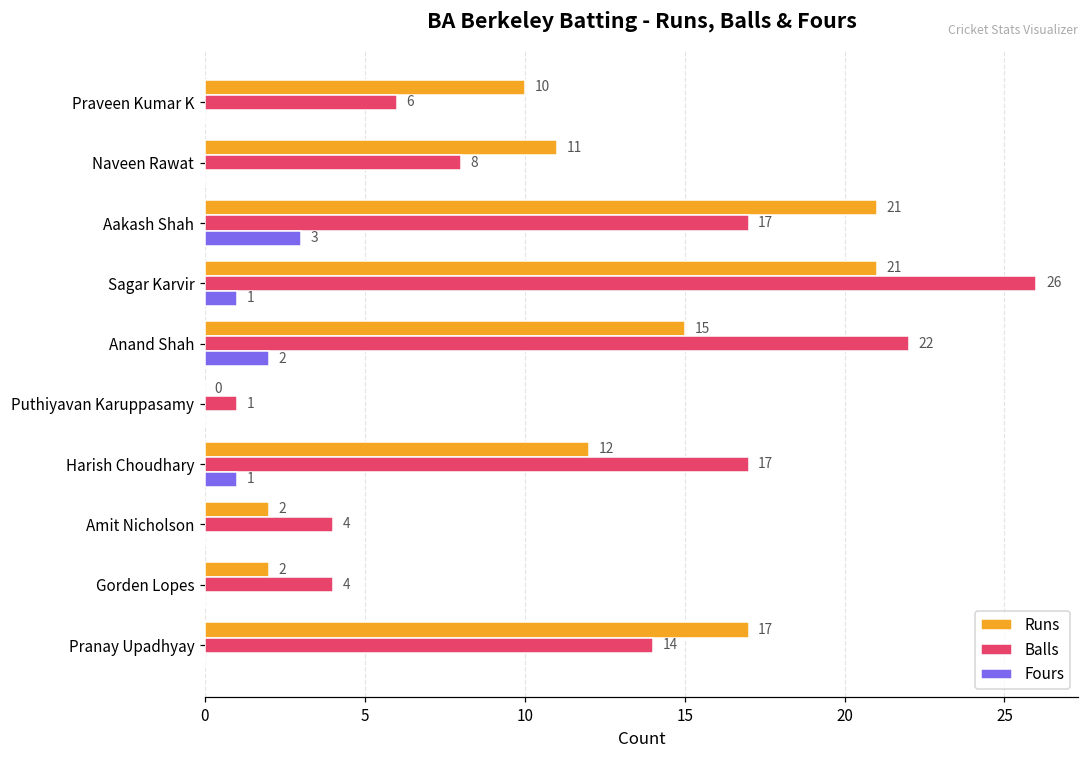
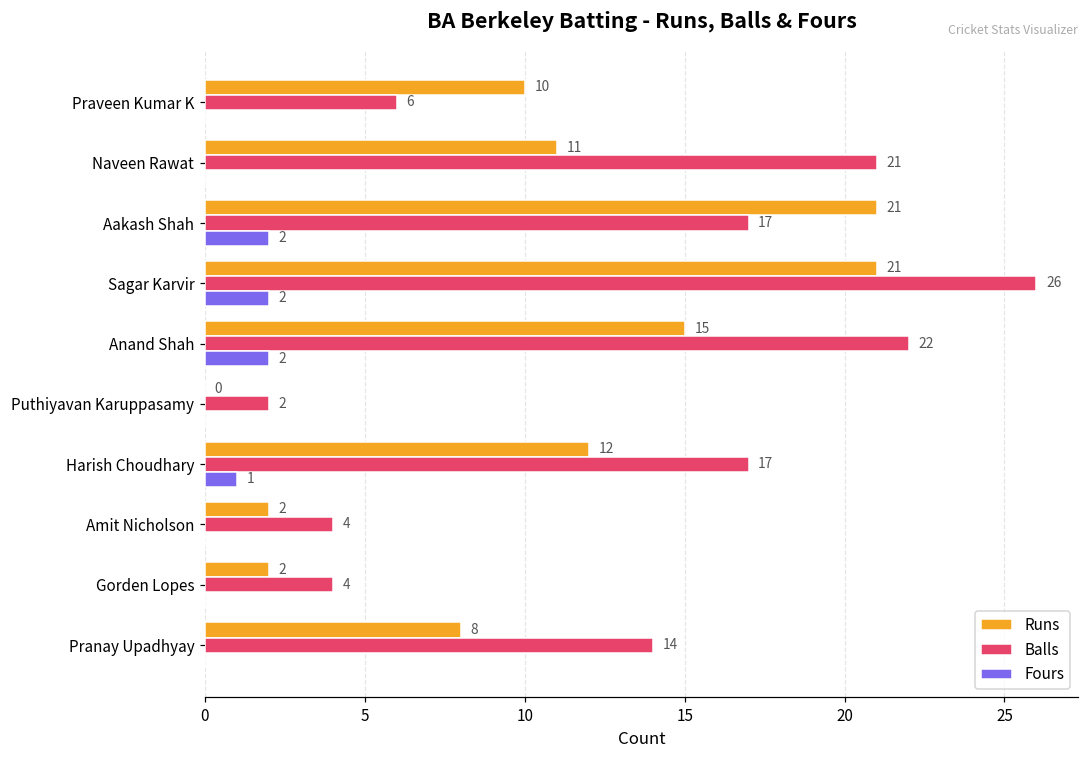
  {
    "Runs": {
      "Praveen Kumar K": 10,
      "Naveen Rawat": 11,
      "Aakash Shah": 21,
      "Sagar Karvir": 21,
      "Anand Shah": 15,
      "Puthiyavan Karuppasamy": 0,
      "Harish Choudhary": 12,
      "Amit Nicholson": 2,
      "Gorden Lopes": 2,
-     "Pranay Upadhyay": 17
+     "Pranay Upadhyay": 8
    },
    "Balls": {
      "Praveen Kumar K": 6,
-     "Naveen Rawat": 8,
+     "Naveen Rawat": 21,
      "Aakash Shah": 17,
      "Sagar Karvir": 26,
      "Anand Shah": 22,
-     "Puthiyavan Karuppasamy": 1,
+     "Puthiyavan Karuppasamy": 2,
      "Harish Choudhary": 17,
      "Amit Nicholson": 4,
      "Gorden Lopes": 4,
      "Pranay Upadhyay": 14
    },
    "Fours": {
-     "Aakash Shah": 3,
-     "Sagar Karvir": 1,
+     "Aakash Shah": 2,
+     "Sagar Karvir": 2,
      "Anand Shah": 2,
      "Harish Choudhary": 1
    }
  }
